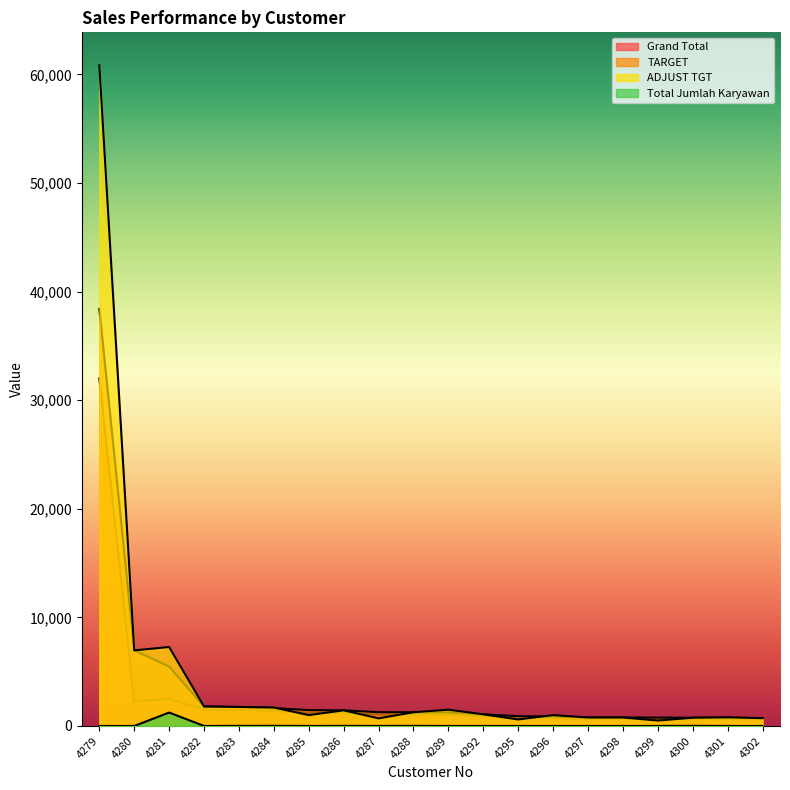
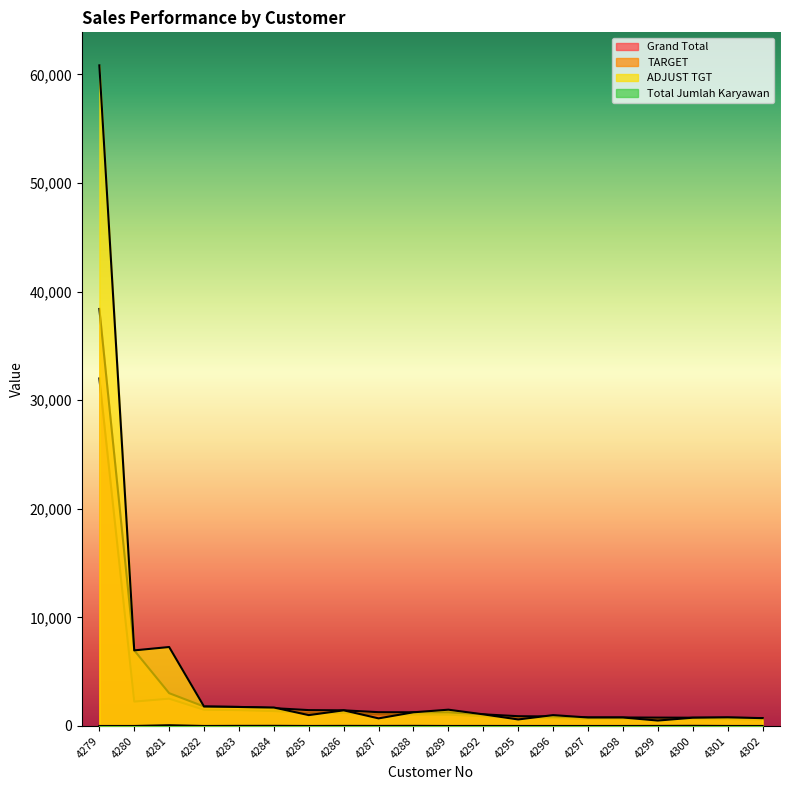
  {
    "Grand Total": {
      "4279": "32,000",
      "4280": "2,200",
      "4281": "2,500",
      "4282": "1,500",
      "4283": "1,500",
      "4284": "1,400",
      "4286": "1,200"
    },
    "TARGET": {
      "4279": "38,400",
-     "4281": "5,500",
+     "4281": "3,000",
      "4285": "1,500"
    },
    "ADJUST TGT": {
      "4279": "60,800",
      "4281": "7,300",
      "4287": "700",
      "4289": "1,500"
    },
    "Total Jumlah Karyawan": {
      "4279": "0",
      "4280": "0",
-     "4281": "1,200",
+     "4281": "100",
      "4282": "0",
      "4283": "0",
      "4284": "0",
      "4285": "0",
      "4286": "0",
      "4287": "0",
      "4288": "0",
      "4289": "0",
      "4292": "0",
      "4295": "0",
      "4296": "0",
      "4297": "0",
      "4298": "0",
      "4299": "0",
      "4300": "0",
      "4301": "0",
      "4302": "0"
    }
  }
